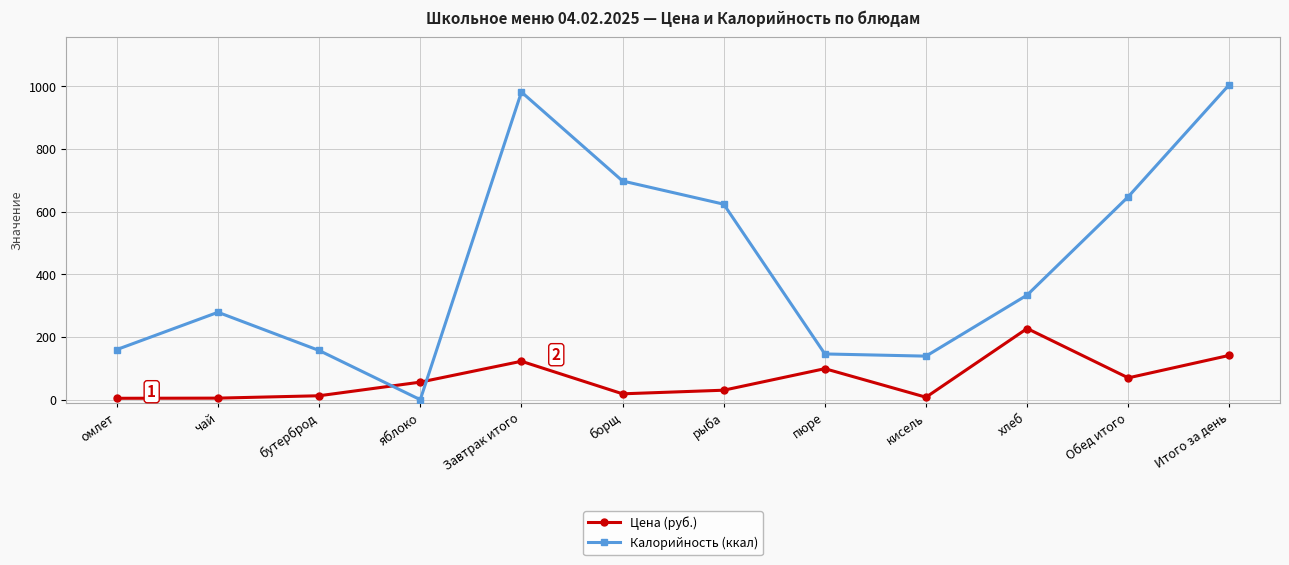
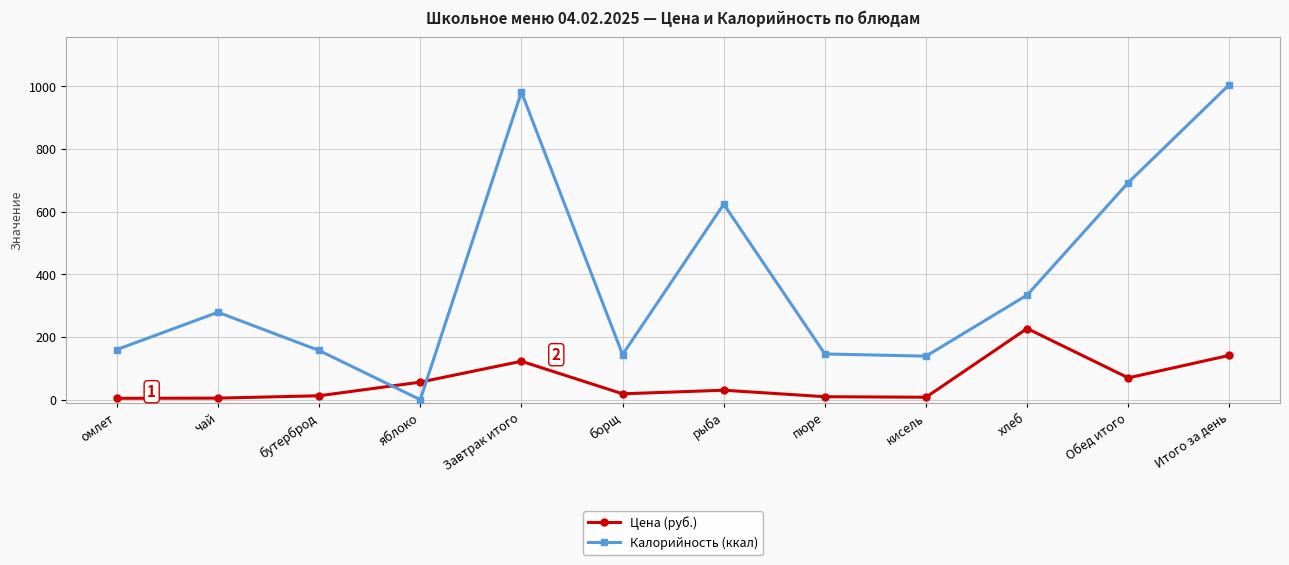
  {
    "Цена (руб.)": {
      "омлет": 0,
      "чай": 0,
      "бутерброд": 10,
      "яблоко": 60,
      "Завтрак итого": 120,
      "борщ": 20,
      "рыба": 30,
-     "пюре": 100,
+     "пюре": 10,
      "кисель": 10,
      "хлеб": 230,
      "Обед итого": 70,
      "Итого за день": 140
    },
    "Калорийность (ккал)": {
      "омлет": 160,
      "чай": 280,
      "бутерброд": 160,
      "яблоко": 0,
      "Завтрак итого": 980,
-     "борщ": 700,
+     "борщ": 140,
      "рыба": 620,
      "пюре": 150,
      "кисель": 140,
      "хлеб": 330,
-     "Обед итого": 650,
+     "Обед итого": 690,
      "Итого за день": 1010
    }
  }
